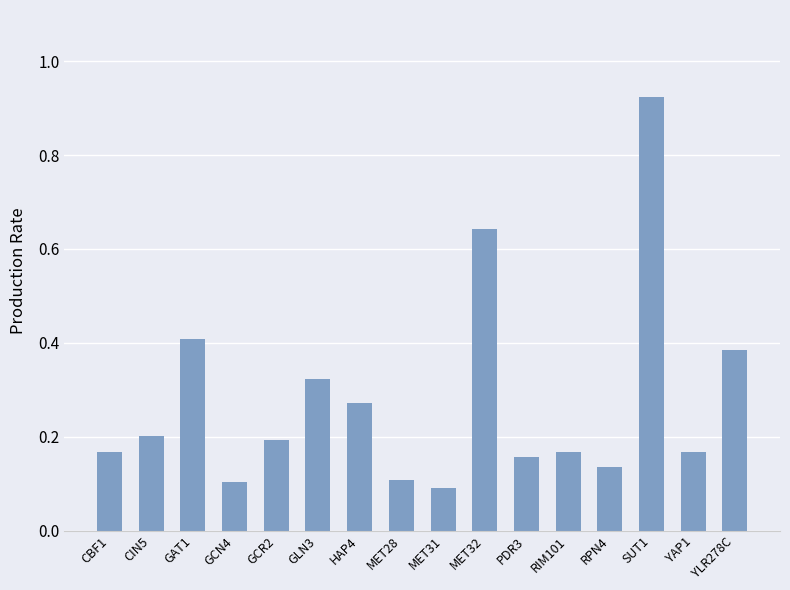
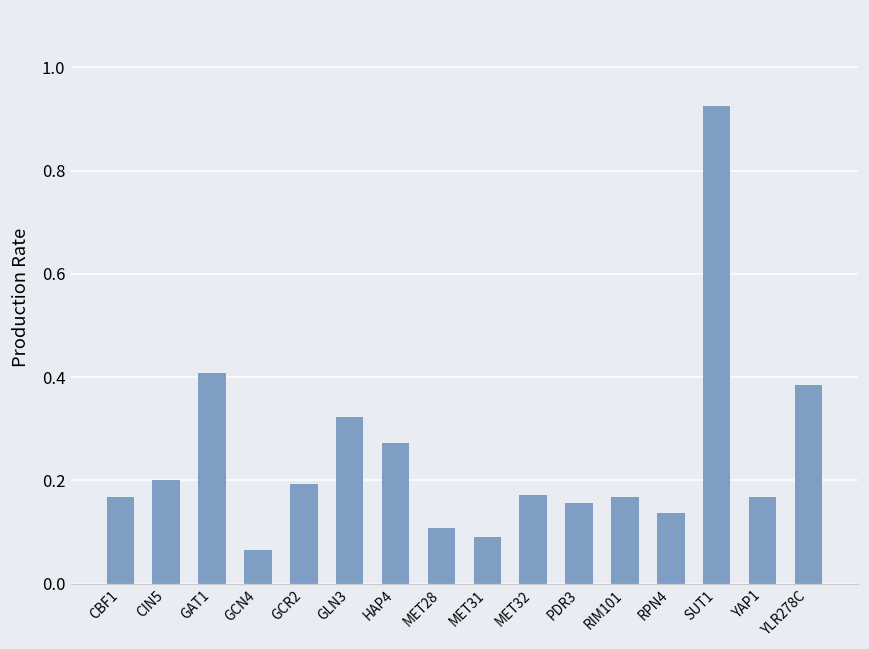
  {
    "CBF1": 0.17,
    "CIN5": 0.20,
    "GAT1": 0.41,
-   "GCN4": 0.10,
+   "GCN4": 0.07,
    "GCR2": 0.19,
    "GLN3": 0.32,
    "HAP4": 0.27,
    "MET28": 0.11,
    "MET31": 0.09,
-   "MET32": 0.64,
+   "MET32": 0.17,
    "PDR3": 0.16,
    "RIM101": 0.17,
    "RPN4": 0.14,
    "SUT1": 0.92,
    "YAP1": 0.17,
    "YLR278C": 0.39
  }
